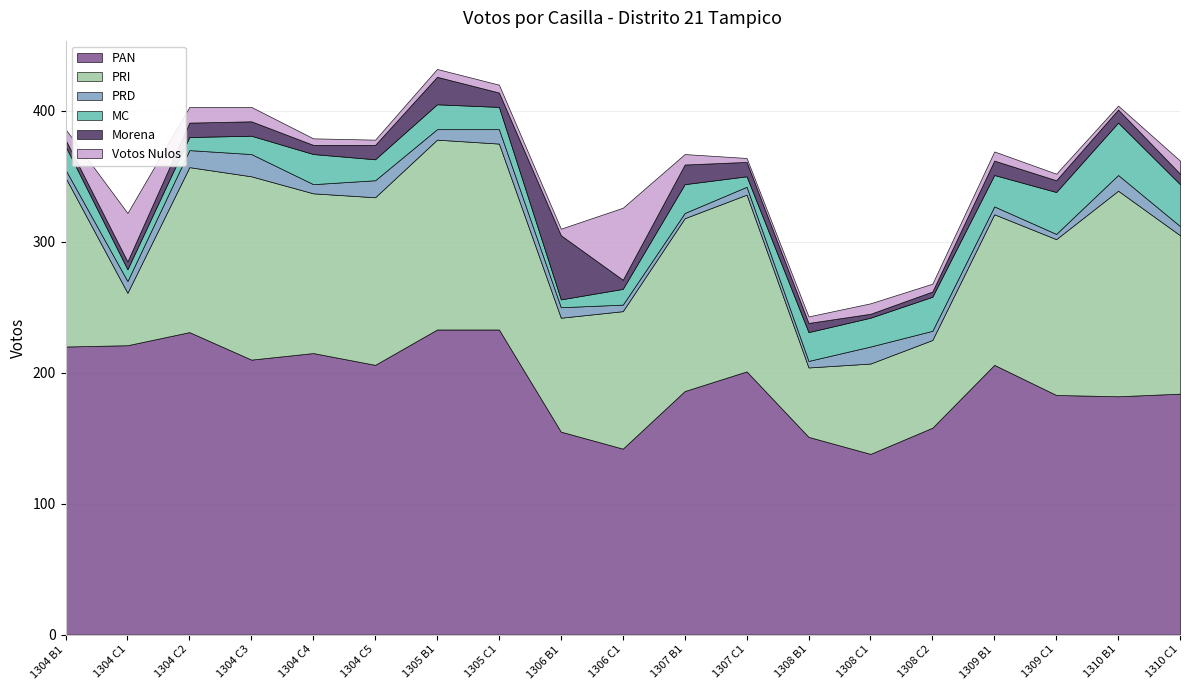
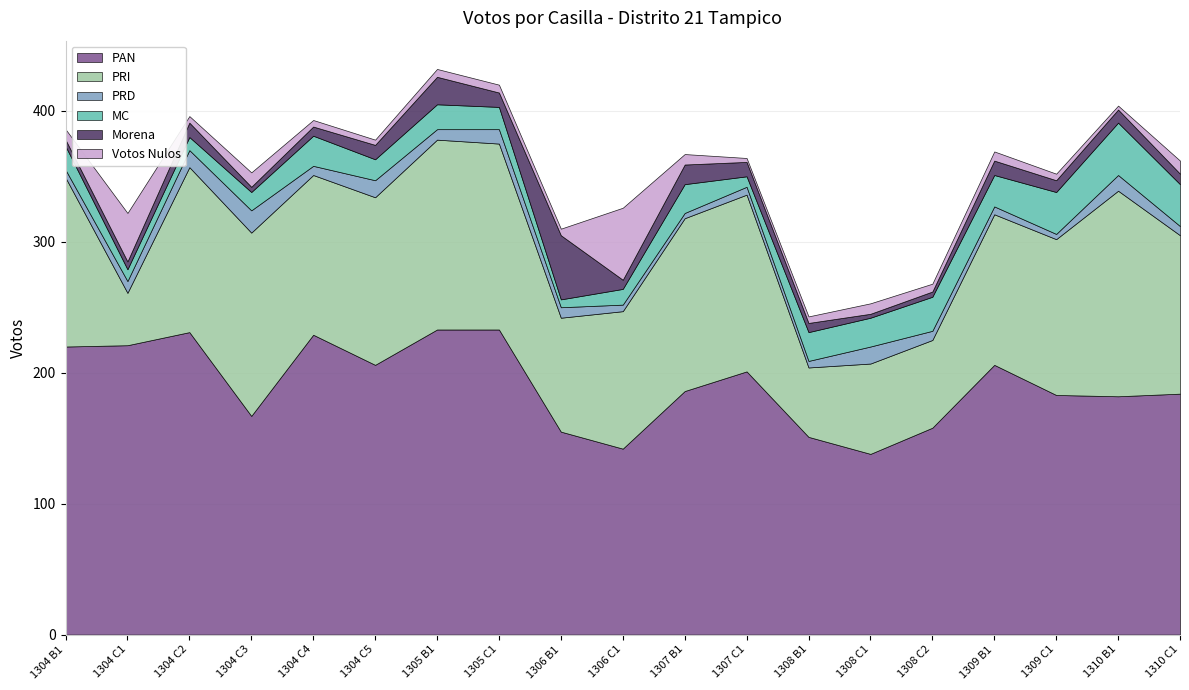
  {
    "PAN": {
      "1304 B1": 220,
      "1304 C1": 221,
      "1304 C2": 231,
-     "1304 C3": 210,
-     "1304 C4": 215,
+     "1304 C3": 167,
+     "1304 C4": 229,
      "1304 C5": 206,
      "1305 B1": 233,
      "1305 C1": 233,
      "1306 B1": 155,
      "1306 C1": 142,
      "1307 B1": 186,
      "1307 C1": 201,
      "1308 B1": 151,
      "1308 C1": 138,
      "1308 C2": 158,
      "1309 B1": 206,
      "1309 C1": 183,
      "1310 B1": 182,
      "1310 C1": 184
    },
    "PRI": {
      "1304 B1": 129,
      "1304 C1": 40,
      "1304 C2": 126,
      "1304 C3": 140,
      "1304 C4": 122,
      "1304 C5": 128,
      "1305 B1": 145,
      "1305 C1": 142,
      "1306 B1": 87,
      "1306 C1": 105,
      "1307 B1": 132,
      "1307 C1": 135,
      "1308 B1": 53,
      "1308 C1": 69,
      "1308 C2": 67,
      "1309 B1": 115,
      "1309 C1": 119,
      "1310 B1": 157,
      "1310 C1": 121
    },
    "Morena": {
      "1304 B1": 5,
      "1304 C1": 6,
      "1304 C2": 11,
-     "1304 C3": 11,
+     "1304 C3": 4,
      "1304 C4": 7,
      "1304 C5": 11,
      "1305 B1": 21,
      "1305 C1": 11,
      "1306 B1": 49,
      "1306 C1": 7,
      "1307 B1": 15,
      "1307 C1": 11,
      "1308 B1": 7,
      "1308 C1": 3,
      "1308 C2": 4,
      "1309 B1": 11,
      "1309 C1": 9,
      "1310 B1": 10,
      "1310 C1": 8
    },
    "Votos Nulos": {
      "1304 B1": 8,
      "1304 C1": 37,
-     "1304 C2": 12,
+     "1304 C2": 5,
      "1304 C3": 11,
      "1304 C4": 5,
      "1304 C5": 4,
      "1305 B1": 6,
      "1305 C1": 6,
      "1306 B1": 5,
      "1306 C1": 55,
      "1307 B1": 8,
      "1307 C1": 3,
      "1308 B1": 5,
      "1308 C1": 8,
      "1308 C2": 6,
      "1309 B1": 7,
      "1309 C1": 5,
      "1310 B1": 3,
      "1310 C1": 10
    }
  }
